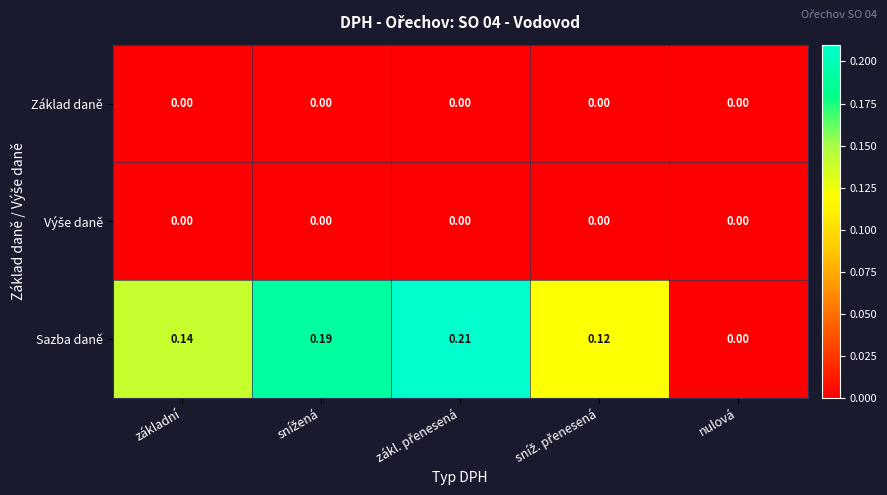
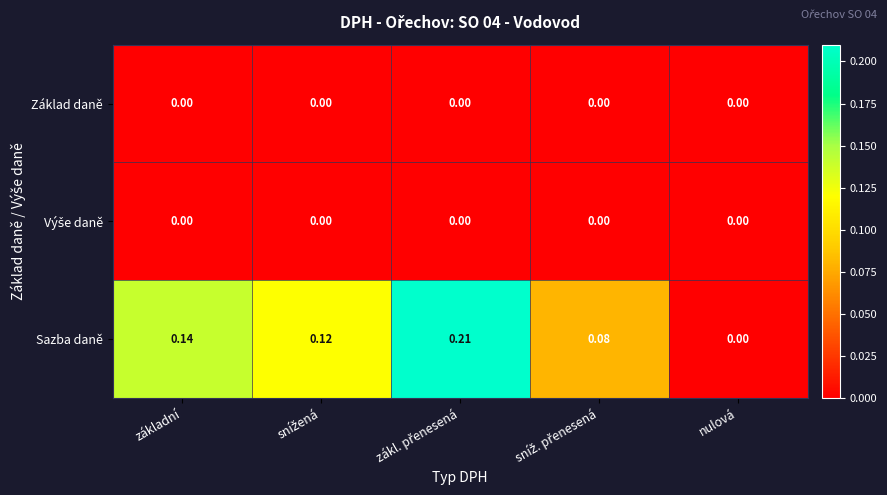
  {
    "Základ daně": {
      "základní": 0.00,
      "snížená": 0.00,
      "zákl. přenesená": 0.00,
      "sníž. přenesená": 0.00,
      "nulová": 0.00
    },
    "Výše daně": {
      "základní": 0.00,
      "snížená": 0.00,
      "zákl. přenesená": 0.00,
      "sníž. přenesená": 0.00,
      "nulová": 0.00
    },
    "Sazba daně": {
      "základní": 0.14,
-     "snížená": 0.19,
+     "snížená": 0.12,
      "zákl. přenesená": 0.21,
-     "sníž. přenesená": 0.12,
+     "sníž. přenesená": 0.08,
      "nulová": 0.00
    }
  }
